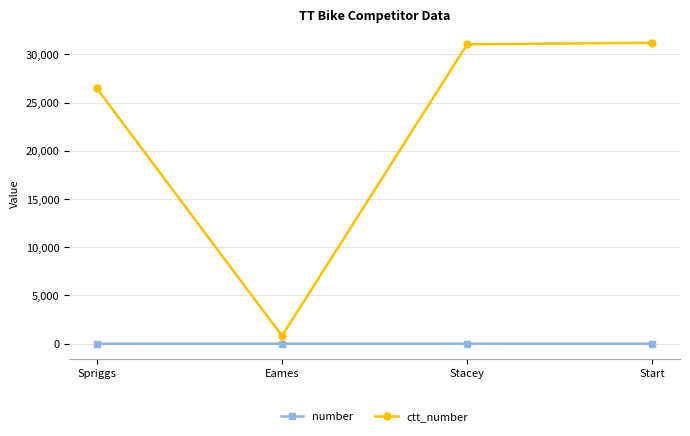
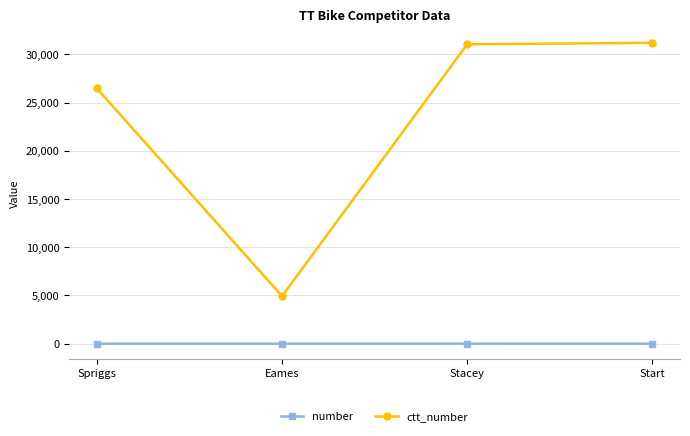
  {
    "number": {
      "Spriggs": "0",
      "Eames": "0",
      "Stacey": "0",
      "Start": "0"
    },
    "ctt_number": {
      "Spriggs": "26,000",
-     "Eames": "1,000",
+     "Eames": "5,000",
      "Stacey": "31,000",
      "Start": "31,000"
    }
  }
